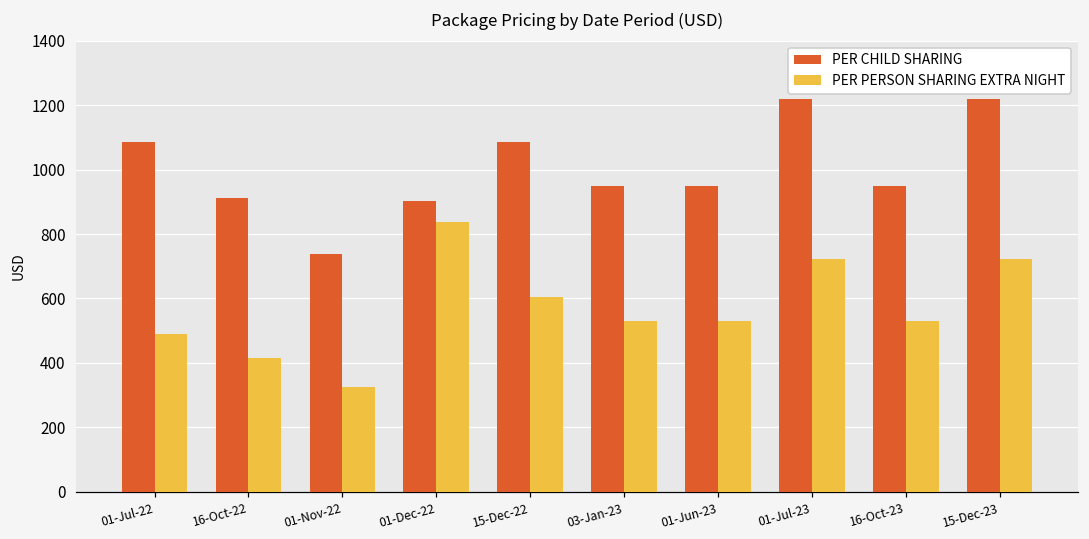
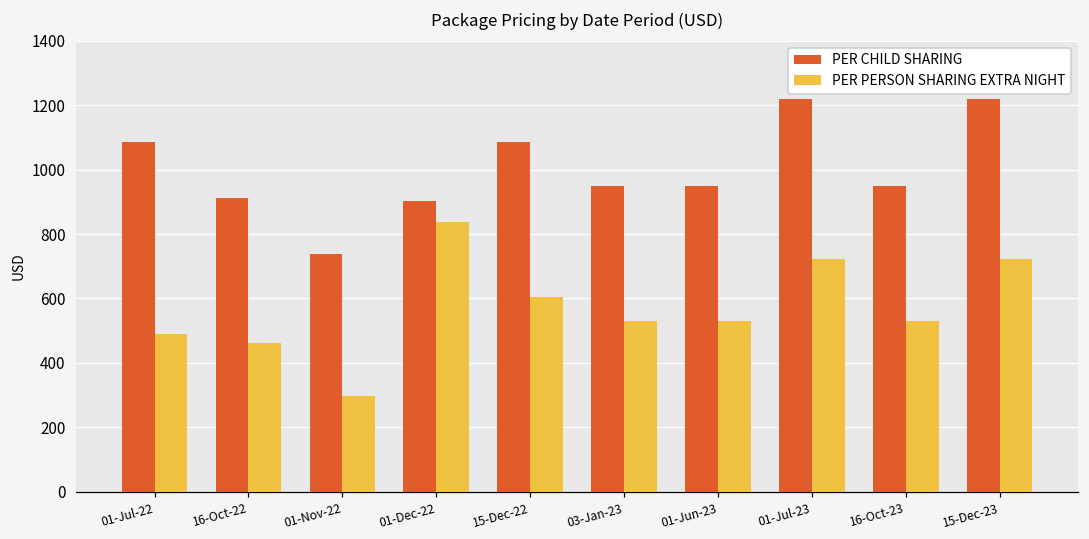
  {
    "PER CHILD SHARING": {
      "01-Jul-22": 1090,
      "16-Oct-22": 910,
      "01-Nov-22": 740,
      "01-Dec-22": 900,
      "15-Dec-22": 1090,
      "03-Jan-23": 950,
      "01-Jun-23": 950,
      "01-Jul-23": 1220,
      "16-Oct-23": 950,
      "15-Dec-23": 1220
    },
    "PER PERSON SHARING EXTRA NIGHT": {
      "01-Jul-22": 490,
-     "16-Oct-22": 420,
-     "01-Nov-22": 320,
+     "16-Oct-22": 460,
+     "01-Nov-22": 300,
      "01-Dec-22": 840,
      "15-Dec-22": 610,
      "03-Jan-23": 530,
      "01-Jun-23": 530,
      "01-Jul-23": 720,
      "16-Oct-23": 530,
      "15-Dec-23": 720
    }
  }
